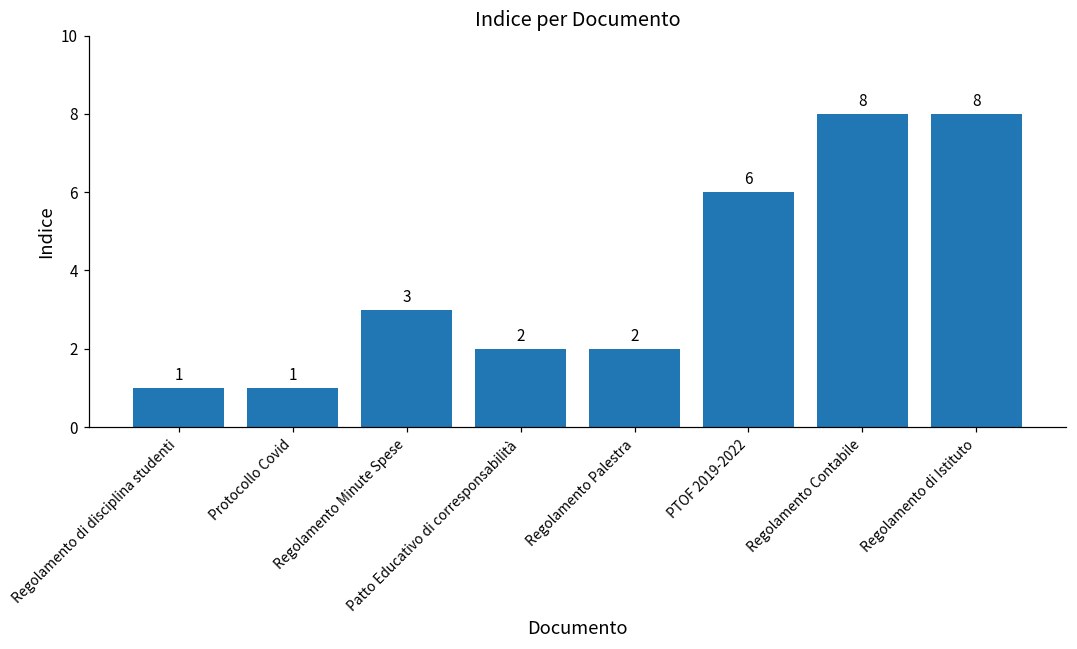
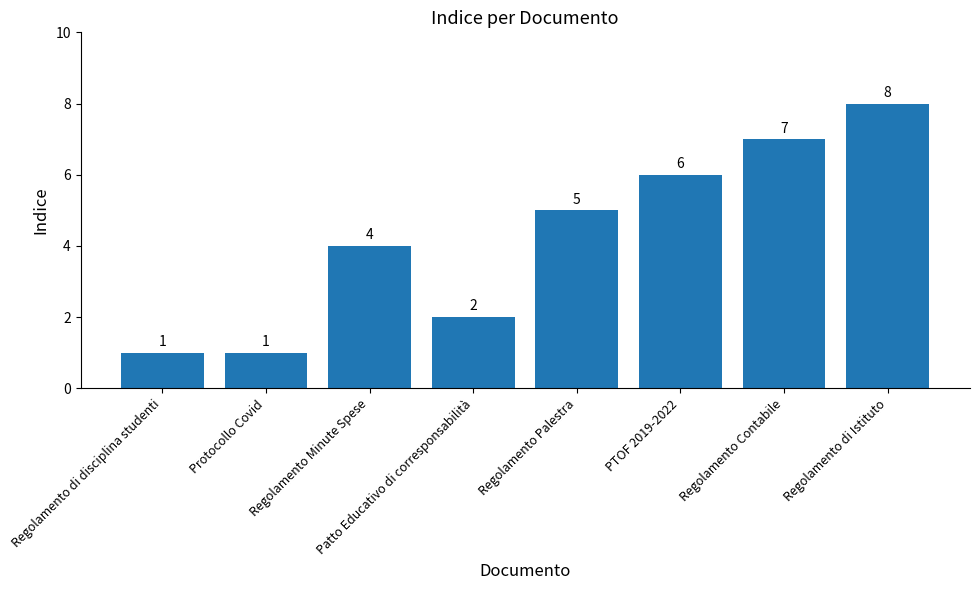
  {
    "Regolamento di disciplina studenti": 1,
    "Protocollo Covid": 1,
-   "Regolamento Minute Spese": 3,
+   "Regolamento Minute Spese": 4,
    "Patto Educativo di corresponsabilità": 2,
-   "Regolamento Palestra": 2,
+   "Regolamento Palestra": 5,
    "PTOF 2019-2022": 6,
-   "Regolamento Contabile": 8,
+   "Regolamento Contabile": 7,
    "Regolamento di Istituto": 8
  }
